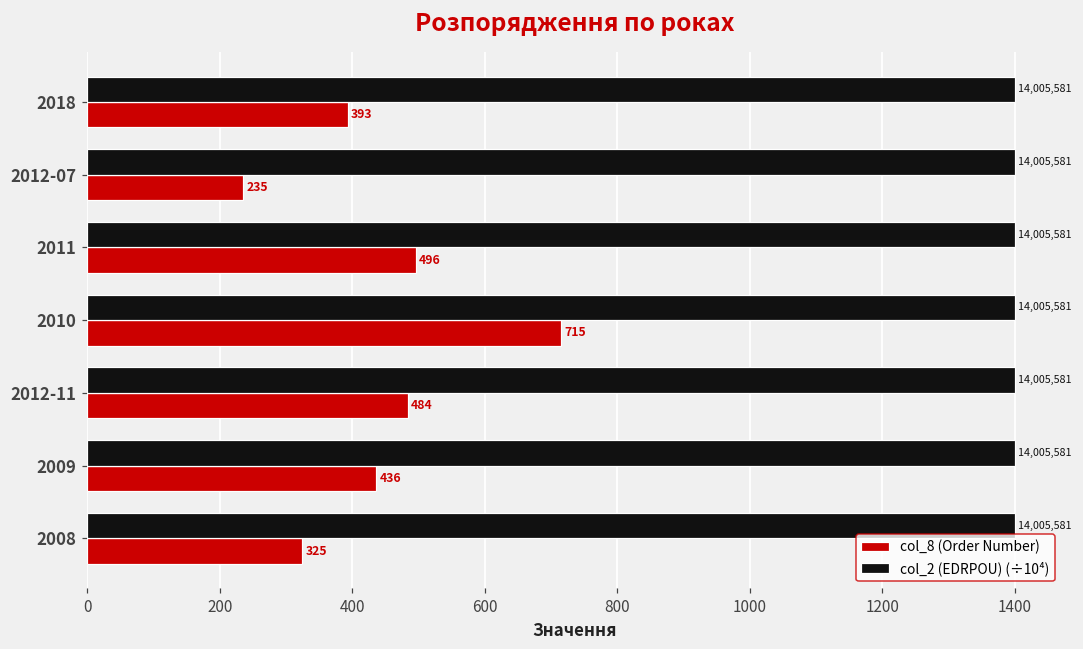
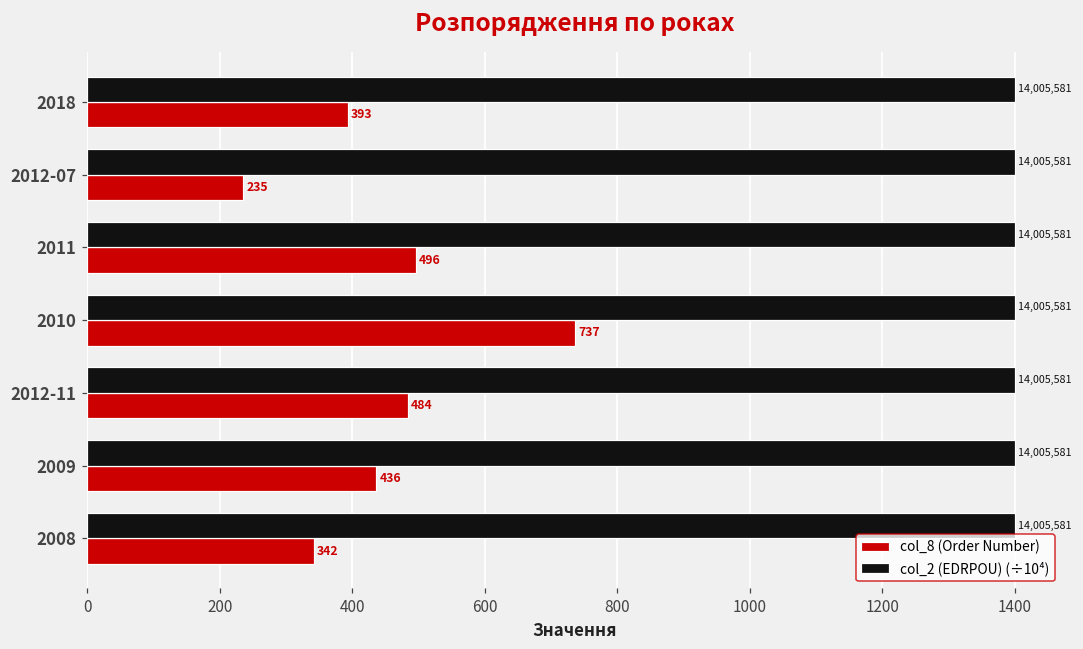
  {
    "col_8 (Order Number)": {
      "2018": 393,
      "2012-07": 235,
      "2011": 496,
-     "2010": 715,
+     "2010": 737,
      "2012-11": 484,
      "2009": 436,
-     "2008": 325
+     "2008": 342
    }
  }
